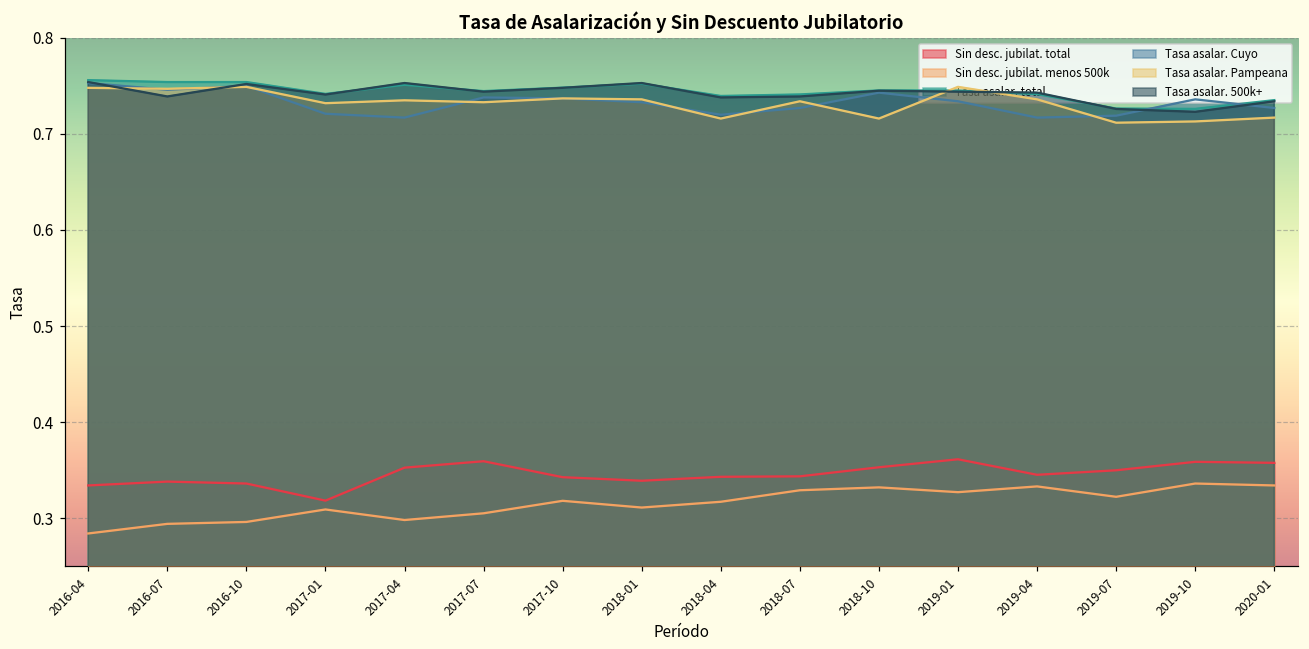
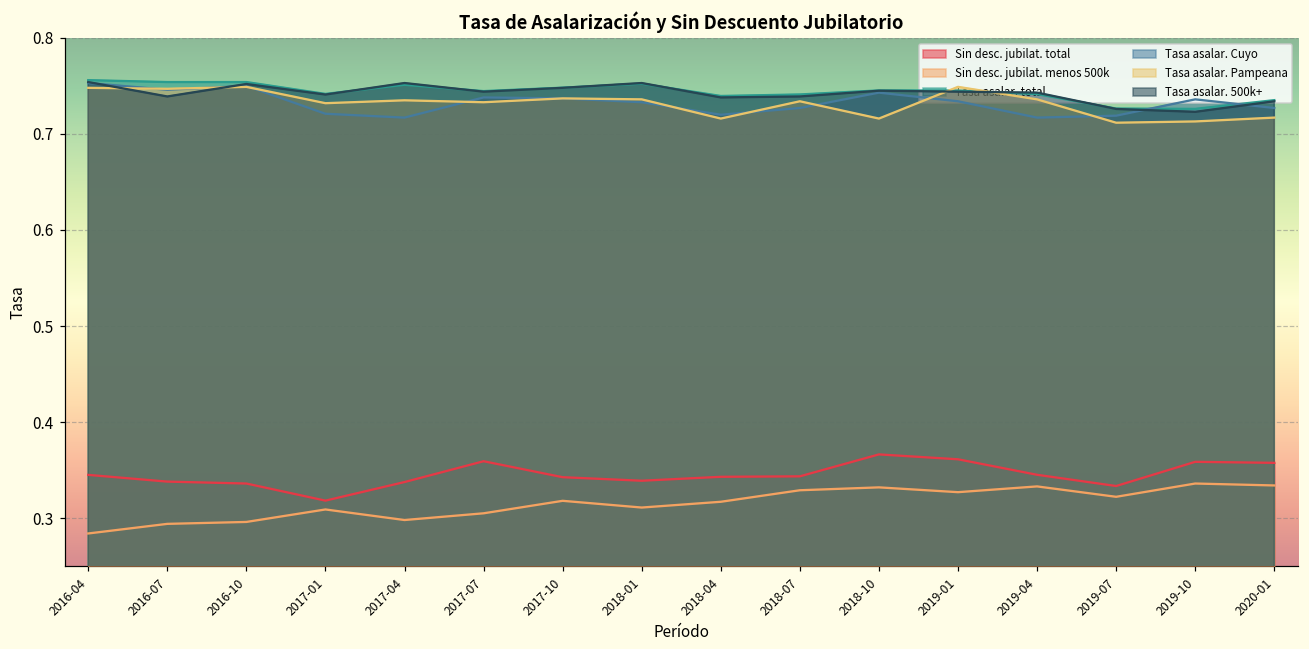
  {
    "Sin desc. jubilat. total": {
-     "2016-04": 0.33,
+     "2016-04": 0.35,
      "2016-07": 0.34,
      "2016-10": 0.34,
      "2017-01": 0.32,
-     "2017-04": 0.35,
+     "2017-04": 0.34,
      "2017-07": 0.36,
      "2017-10": 0.34,
      "2018-01": 0.34,
      "2018-04": 0.34,
      "2018-07": 0.34,
-     "2018-10": 0.35,
+     "2018-10": 0.37,
      "2019-01": 0.36,
      "2019-04": 0.35,
-     "2019-07": 0.35,
+     "2019-07": 0.33,
      "2019-10": 0.36,
      "2020-01": 0.36
    },
    "Tasa asalar. 500k+": {
      "2016-07": 0.74,
      "2019-10": 0.72
    }
  }
